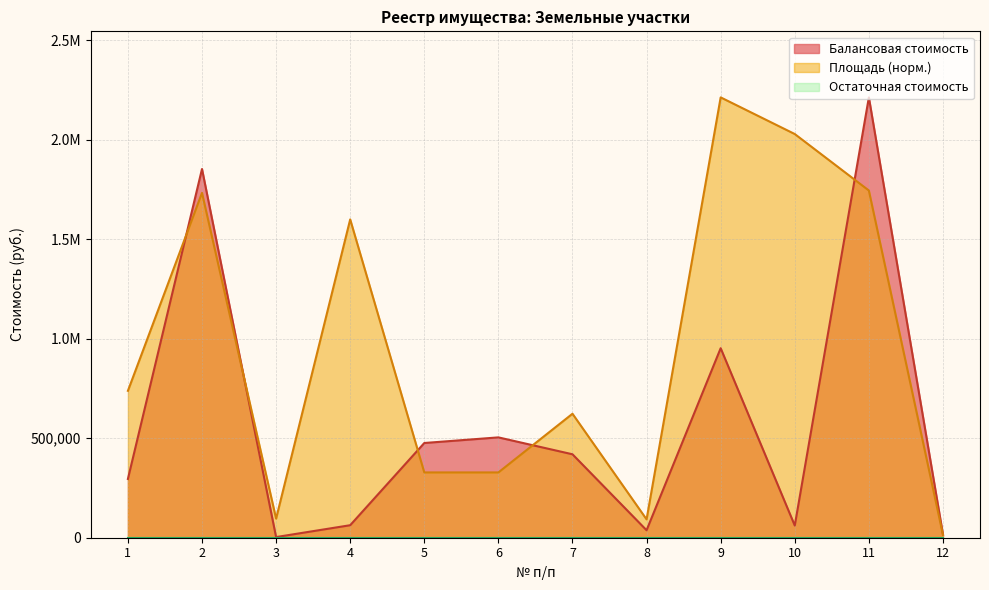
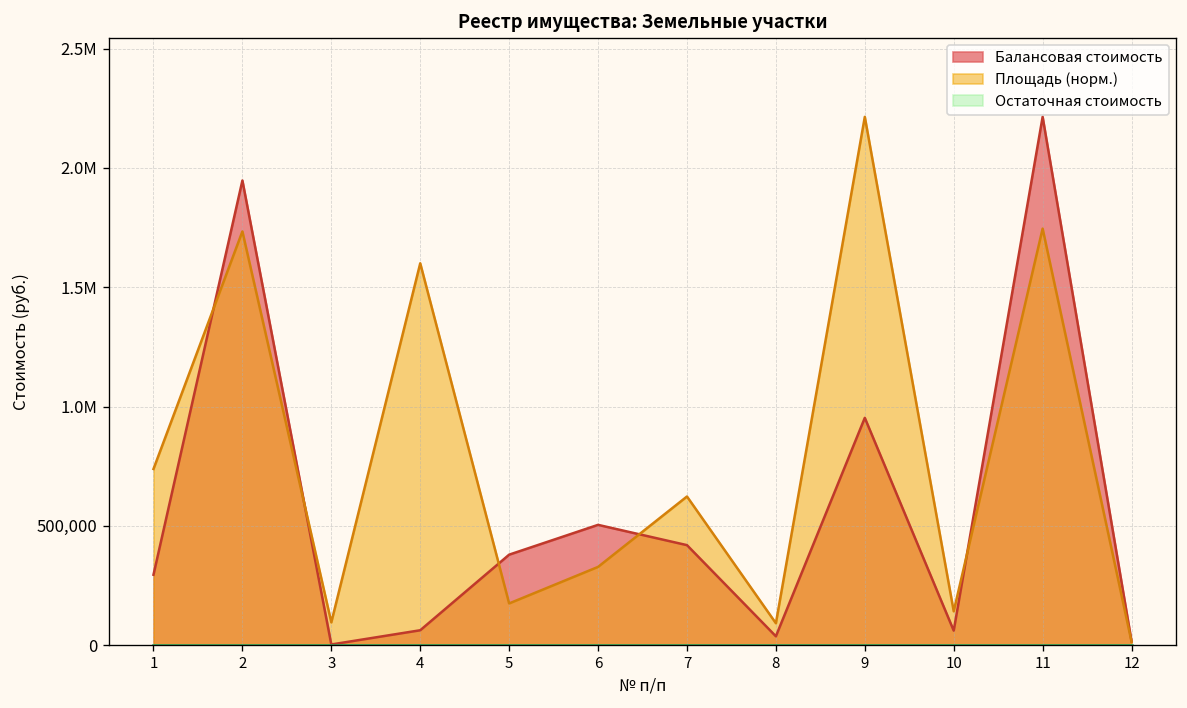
  {
    "Балансовая стоимость": {
      "1": "300,000",
-     "2": "1,850,000",
+     "2": "1,950,000",
      "4": "60,000",
-     "5": "480,000",
+     "5": "380,000",
      "6": "500,000",
      "7": "420,000",
      "8": "40,000",
      "9": "950,000",
      "10": "60,000"
    },
    "Площадь (норм.)": {
      "1": "740,000",
      "2": "1,730,000",
      "3": "100,000",
      "4": "1,600,000",
-     "5": "330,000",
+     "5": "180,000",
      "6": "330,000",
      "7": "620,000",
      "8": "90,000",
      "9": "2,210,000",
-     "10": "2,030,000",
+     "10": "140,000",
      "11": "1,750,000"
    },
    "Остаточная стоимость": {
      "1": "0",
      "2": "0",
      "4": "0",
      "5": "0",
      "6": "0",
      "7": "0",
      "8": "0",
      "9": "0",
      "10": "0",
      "11": "0",
      "12": "0"
    }
  }
